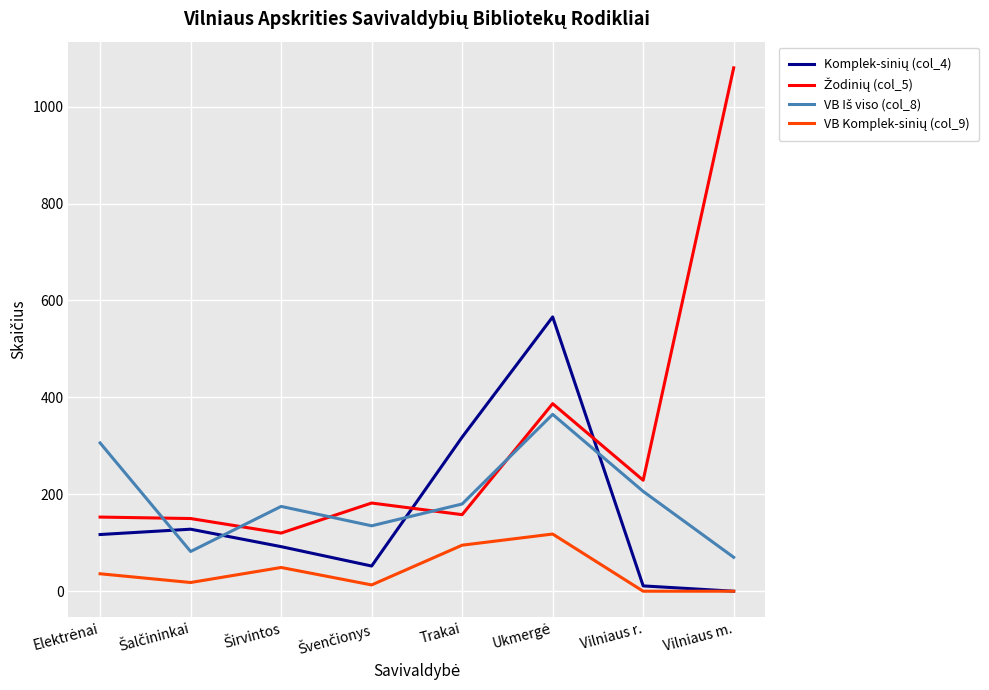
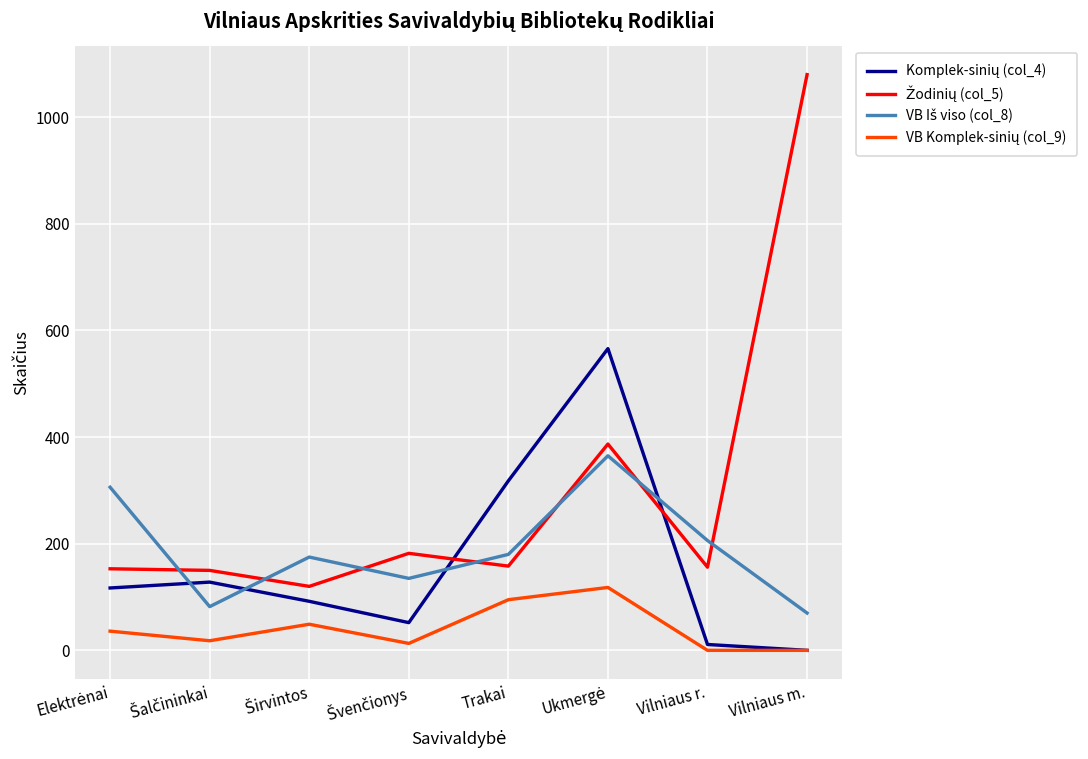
  {
    "Komplek-sinių (col_4)": {
      "Elektrėnai": 120,
      "Šalčininkai": 130,
      "Širvintos": 90,
      "Švenčionys": 50,
      "Trakai": 320,
      "Ukmergė": 570,
      "Vilniaus r.": 10
    },
    "Žodinių (col_5)": {
      "Elektrėnai": 150,
      "Šalčininkai": 150,
      "Širvintos": 120,
      "Švenčionys": 180,
      "Trakai": 160,
      "Ukmergė": 390,
-     "Vilniaus r.": 230,
+     "Vilniaus r.": 160,
      "Vilniaus m.": 1080
    },
    "VB Iš viso (col_8)": {
      "Elektrėnai": 310,
      "Šalčininkai": 80,
      "Širvintos": 180,
      "Švenčionys": 140,
      "Trakai": 180,
      "Ukmergė": 370,
      "Vilniaus r.": 210,
      "Vilniaus m.": 70
    },
    "VB Komplek-sinių (col_9)": {
      "Elektrėnai": 40,
      "Šalčininkai": 20,
      "Širvintos": 50,
      "Švenčionys": 10,
      "Trakai": 100,
      "Ukmergė": 120,
      "Vilniaus r.": 0
    }
  }
